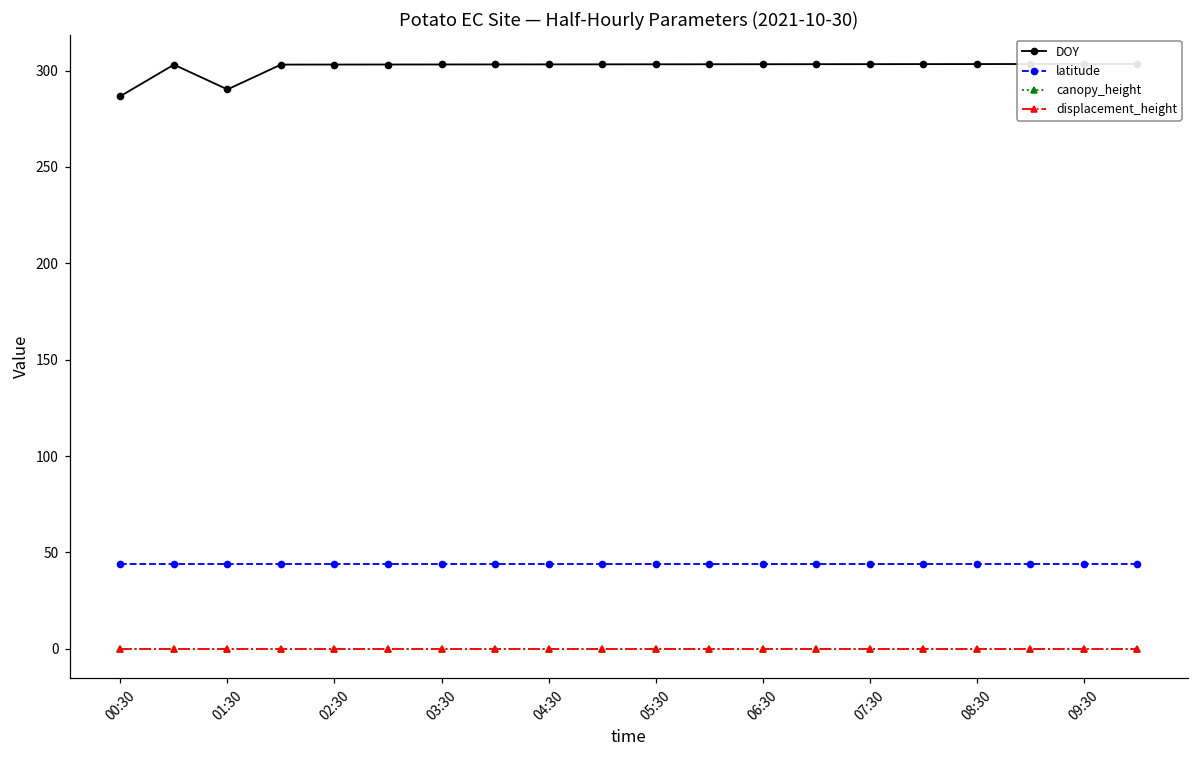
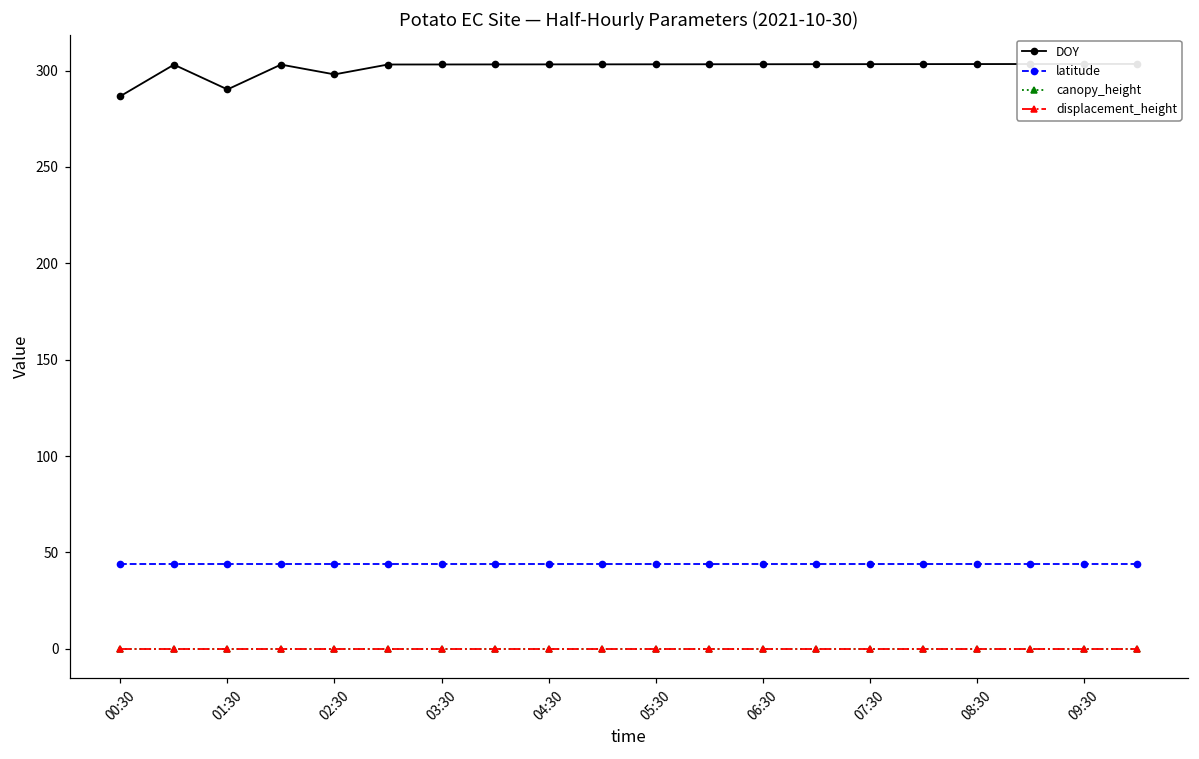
  {
    "DOY": {
      "00:30": 287,
      "01:30": 290,
-     "02:30": 303,
+     "02:30": 298,
      "03:30": 303,
      "04:30": 303,
      "05:30": 303,
      "06:30": 303,
      "07:30": 303,
      "08:30": 303
    },
    "latitude": {
      "00:30": 44,
      "01:30": 44,
      "02:30": 44,
      "03:30": 44,
      "04:30": 44,
      "05:30": 44,
      "06:30": 44,
      "07:30": 44,
      "08:30": 44,
      "09:30": 44
    },
    "displacement_height": {
      "00:30": 0,
      "01:30": 0,
      "02:30": 0,
      "03:30": 0,
      "04:30": 0,
      "05:30": 0,
      "06:30": 0,
      "07:30": 0,
      "08:30": 0,
      "09:30": 0
    }
  }
